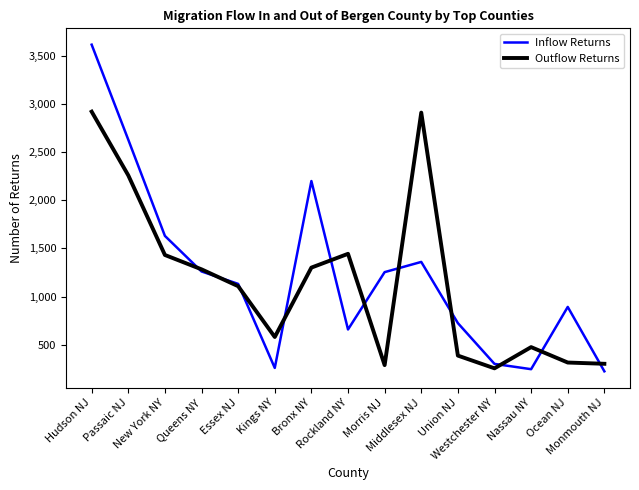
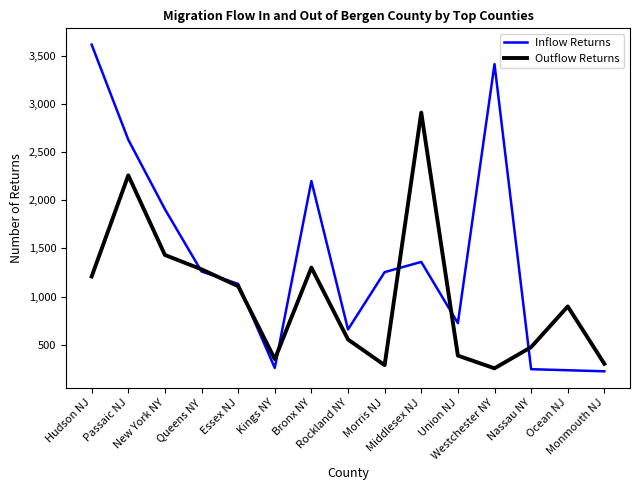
  {
    "Inflow Returns": {
      "Hudson NJ": "3,600",
      "Passaic NJ": "2,600",
-     "New York NY": "1,600",
+     "New York NY": "1,900",
      "Kings NY": "300",
      "Bronx NY": "2,200",
      "Rockland NY": "700",
      "Morris NJ": "1,300",
      "Middlesex NJ": "1,400",
      "Union NJ": "700",
-     "Westchester NY": "300",
+     "Westchester NY": "3,400",
      "Nassau NY": "200",
-     "Ocean NJ": "900",
+     "Ocean NJ": "200",
      "Monmouth NJ": "200"
    },
    "Outflow Returns": {
-     "Hudson NJ": "2,900",
+     "Hudson NJ": "1,200",
      "Passaic NJ": "2,300",
      "New York NY": "1,400",
-     "Kings NY": "600",
+     "Kings NY": "400",
      "Bronx NY": "1,300",
-     "Rockland NY": "1,400",
+     "Rockland NY": "600",
      "Morris NJ": "300",
      "Middlesex NJ": "2,900",
      "Union NJ": "400",
      "Westchester NY": "300",
      "Nassau NY": "500",
-     "Ocean NJ": "300",
+     "Ocean NJ": "900",
      "Monmouth NJ": "300"
    }
  }
